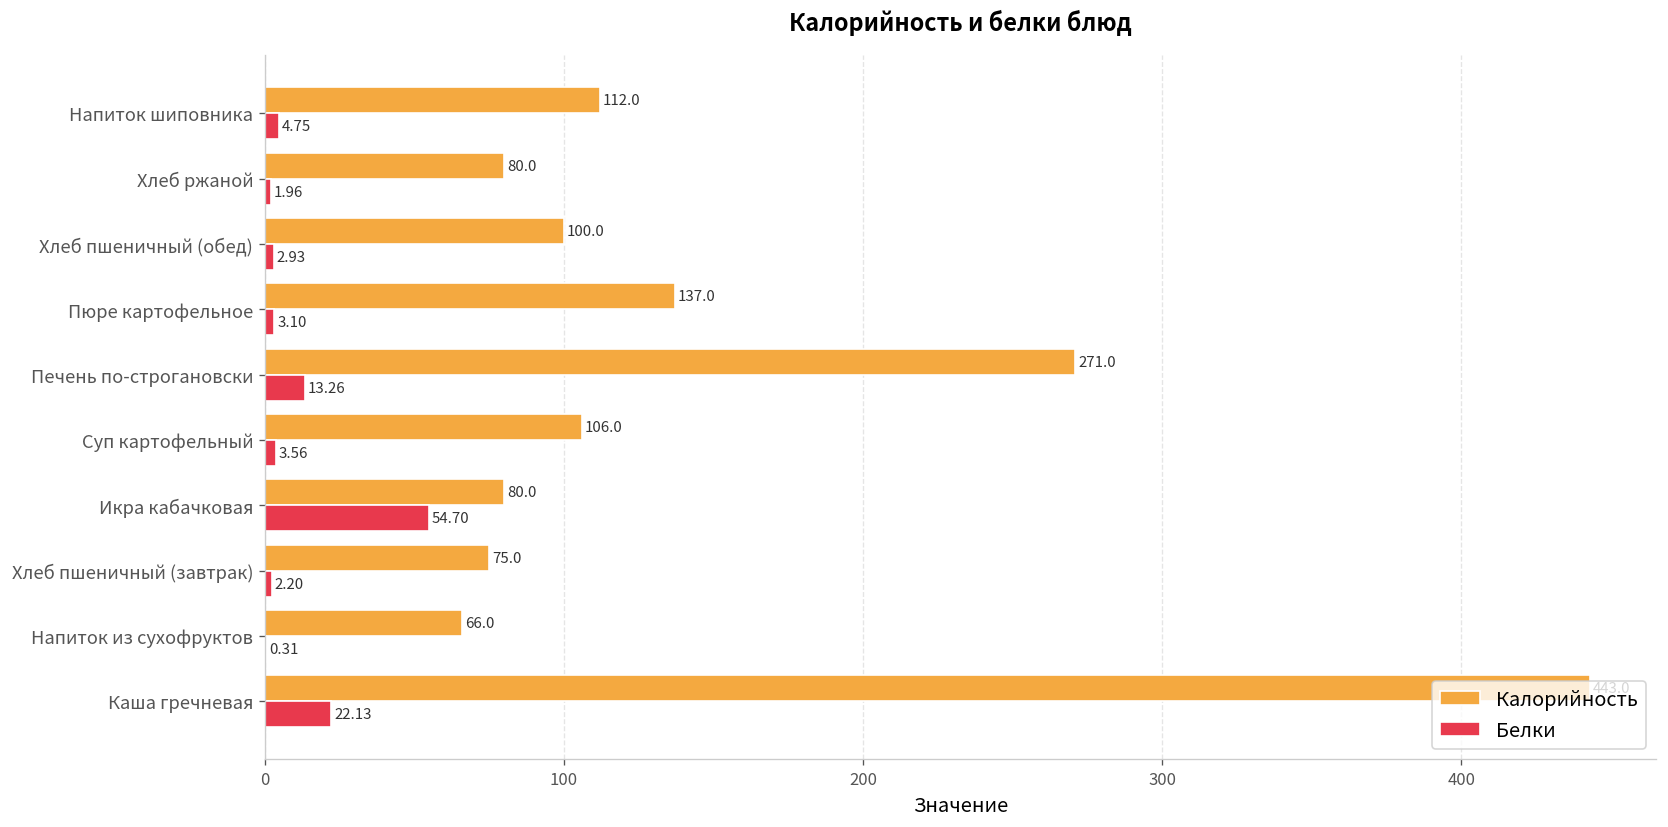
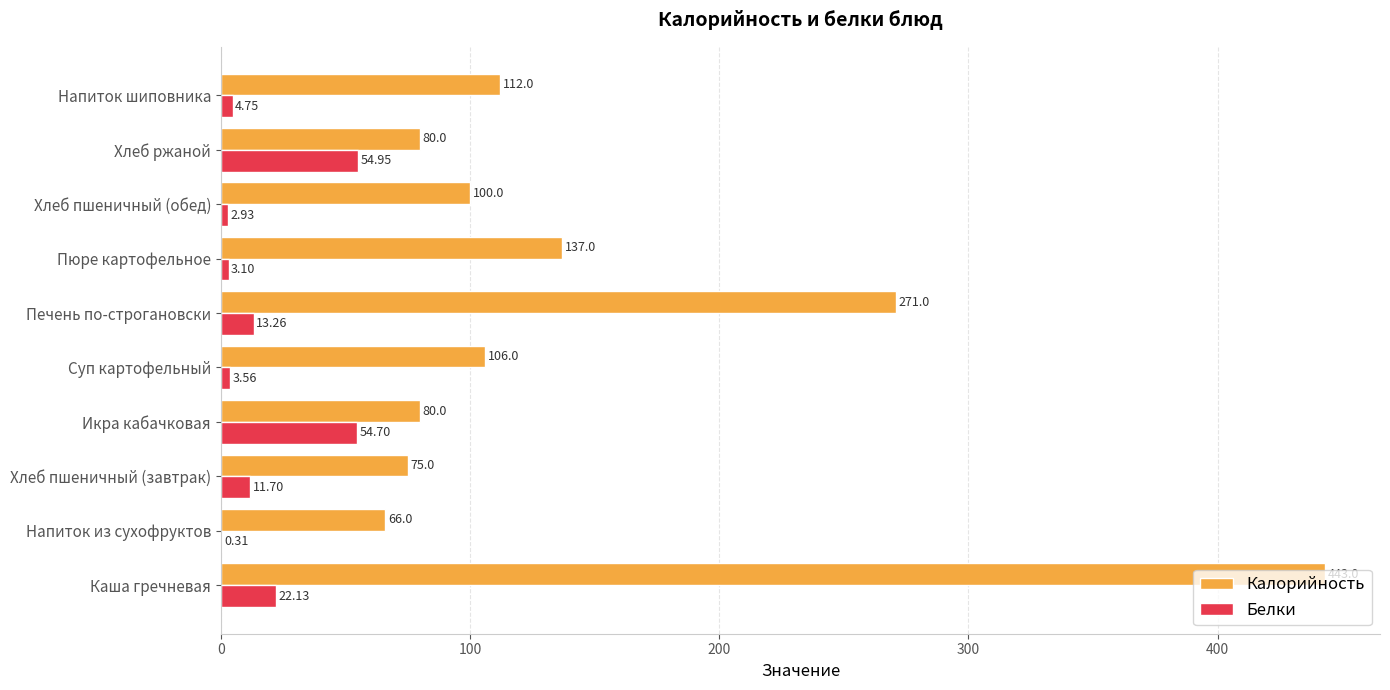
  {
    "Калорийность": {
      "Напиток шиповника": 112.0,
      "Хлеб ржаной": 80.0,
      "Хлеб пшеничный (обед)": 100.0,
      "Пюре картофельное": 137.0,
      "Печень по-строгановски": 271.0,
      "Суп картофельный": 106.0,
      "Икра кабачковая": 80.0,
      "Хлеб пшеничный (завтрак)": 75.0,
      "Напиток из сухофруктов": 66.0
    },
    "Белки": {
      "Напиток шиповника": 4.75,
-     "Хлеб ржаной": 1.96,
+     "Хлеб ржаной": 54.95,
      "Хлеб пшеничный (обед)": 2.93,
      "Пюре картофельное": 3.10,
      "Печень по-строгановски": 13.26,
      "Суп картофельный": 3.56,
      "Икра кабачковая": 54.70,
-     "Хлеб пшеничный (завтрак)": 2.20,
+     "Хлеб пшеничный (завтрак)": 11.70,
      "Напиток из сухофруктов": 0.31,
      "Каша гречневая": 22.13
    }
  }
